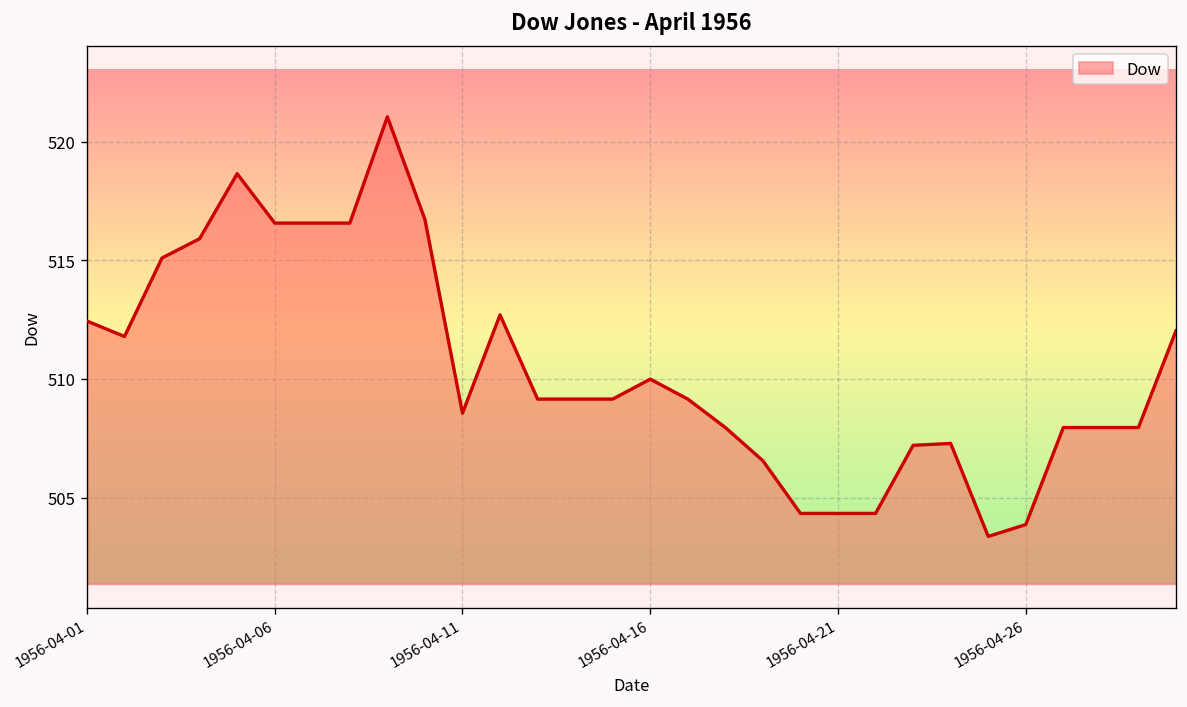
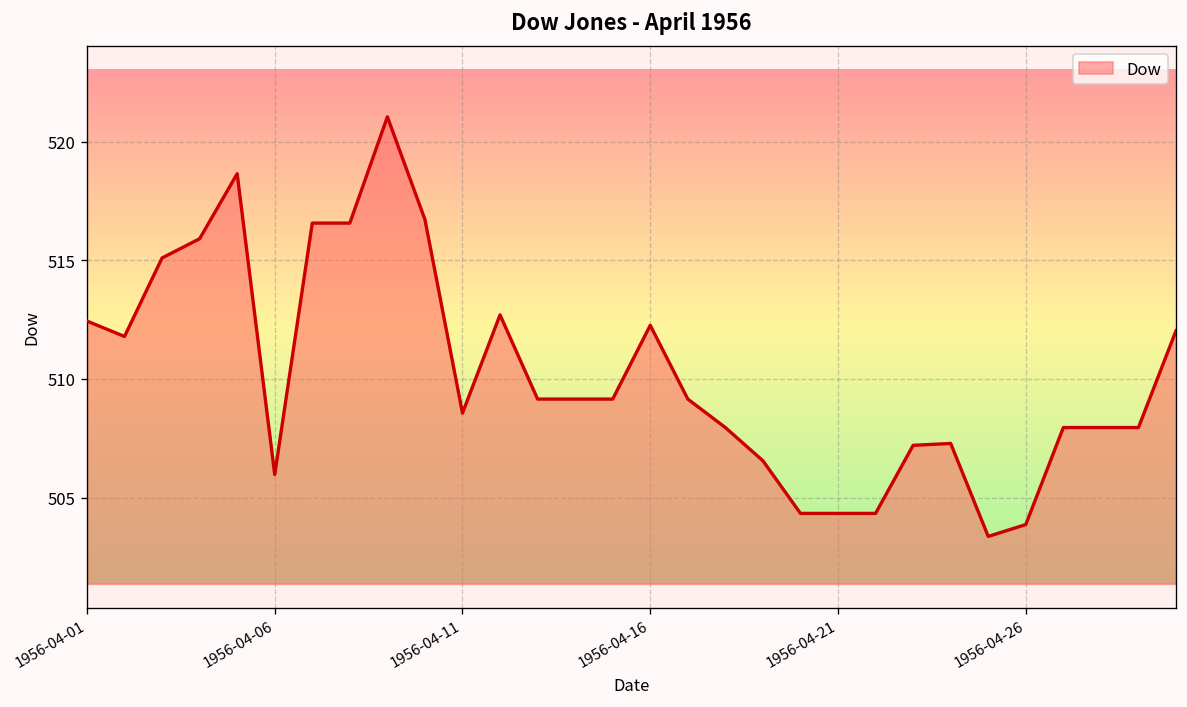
  {
    "1956-04-01": 512.4,
-   "1956-04-06": 516.6,
+   "1956-04-06": 506.0,
    "1956-04-11": 508.6,
-   "1956-04-16": 510.0,
+   "1956-04-16": 512.3,
    "1956-04-21": 504.3,
    "1956-04-26": 503.9
  }
